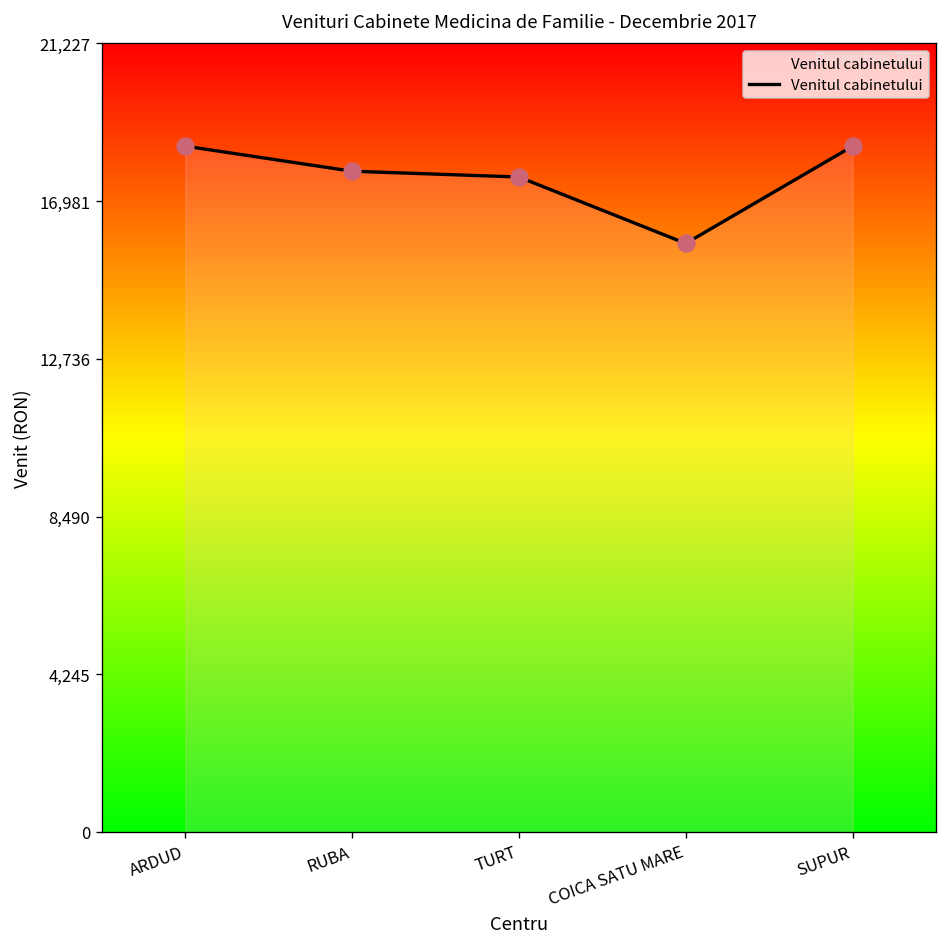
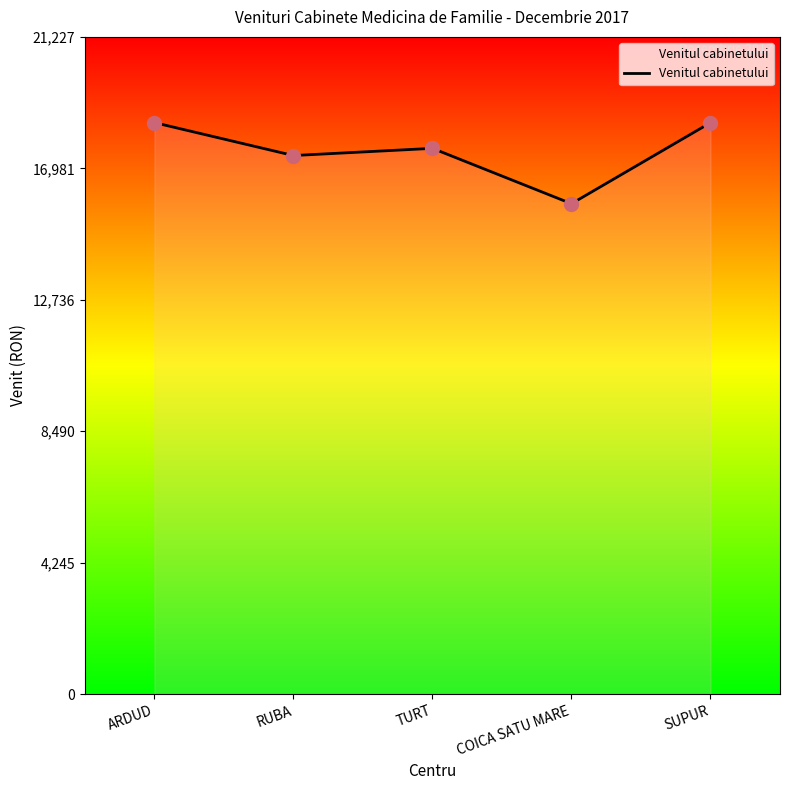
  {
    "ARDUD": "18,500",
-   "RUBA": "17,800",
+   "RUBA": "17,400",
    "TURT": "17,600",
    "COICA SATU MARE": "15,800",
    "SUPUR": "18,500"
  }
